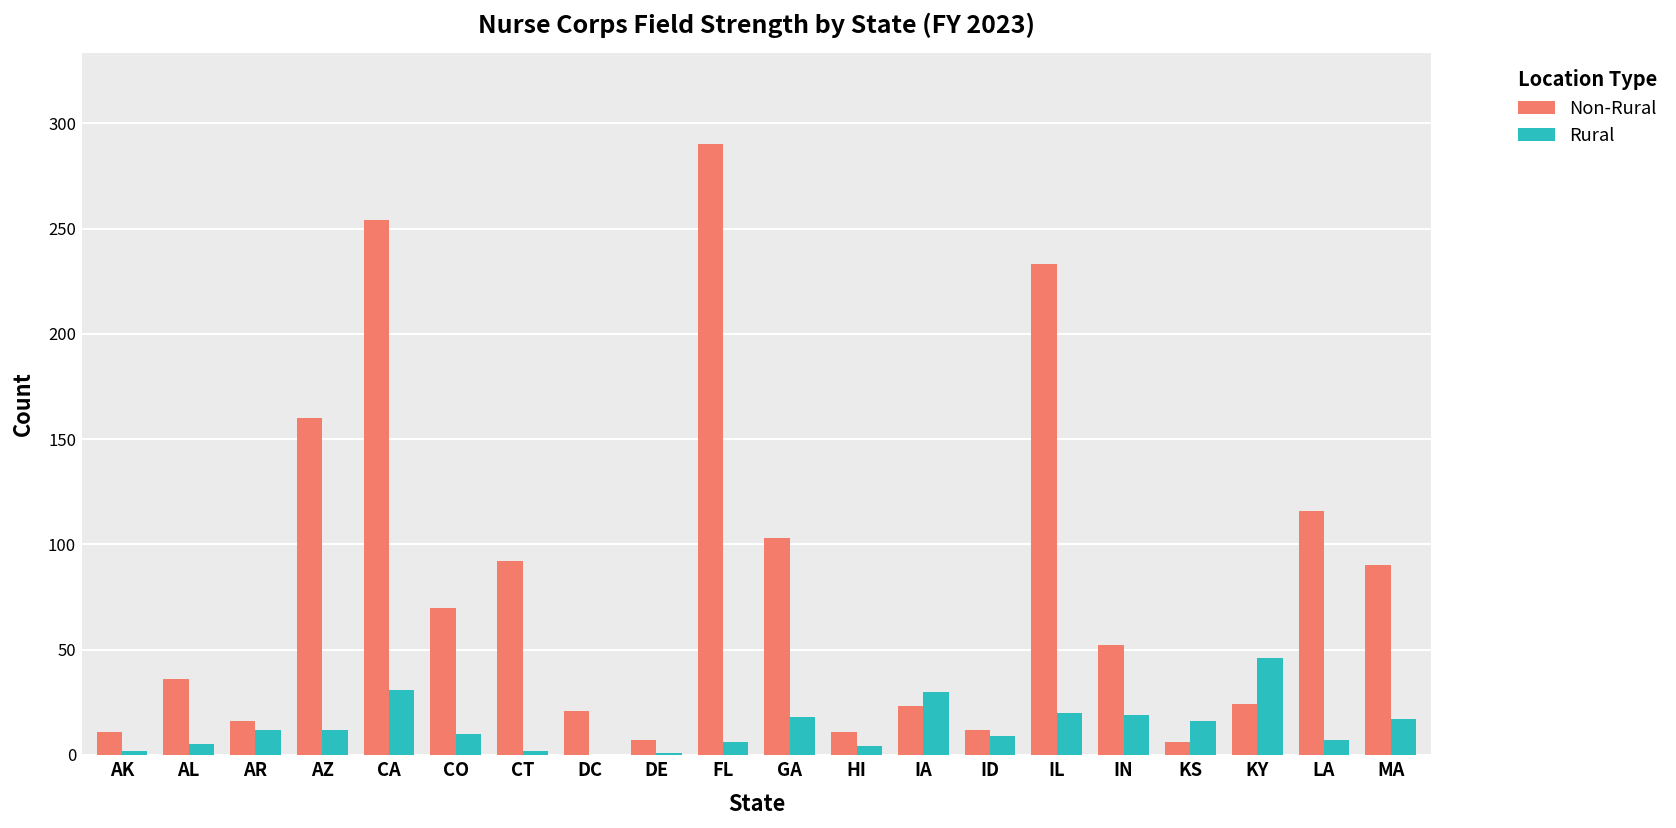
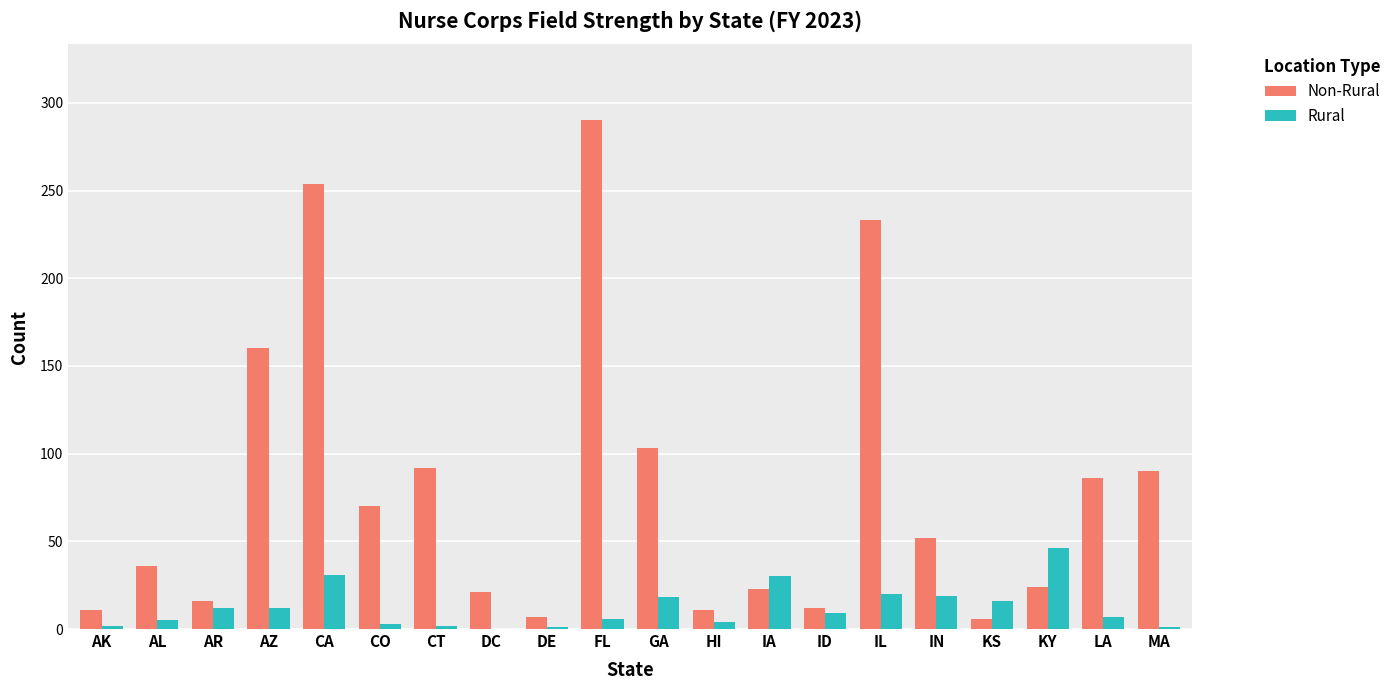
  {
    "Non-Rural": {
      "AK": 11,
      "AL": 36,
      "AR": 16,
      "AZ": 160,
      "CA": 254,
      "CO": 70,
      "CT": 92,
      "DC": 21,
      "DE": 7,
      "FL": 290,
      "GA": 103,
      "HI": 11,
      "IA": 23,
      "ID": 12,
      "IL": 233,
      "IN": 52,
      "KS": 6,
      "KY": 24,
-     "LA": 116,
+     "LA": 86,
      "MA": 90
    },
    "Rural": {
      "AK": 2,
      "AL": 5,
      "AR": 12,
      "AZ": 12,
      "CA": 31,
-     "CO": 10,
+     "CO": 3,
      "CT": 2,
      "DC": 0,
      "FL": 6,
      "GA": 18,
      "HI": 4,
      "IA": 30,
      "ID": 9,
      "IL": 20,
      "IN": 19,
      "KS": 16,
      "KY": 46,
      "LA": 7,
-     "MA": 17
+     "MA": 1
    }
  }
